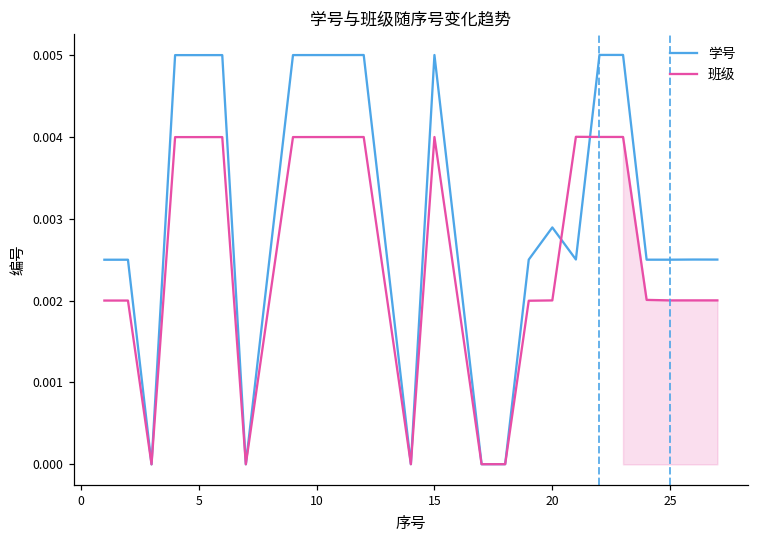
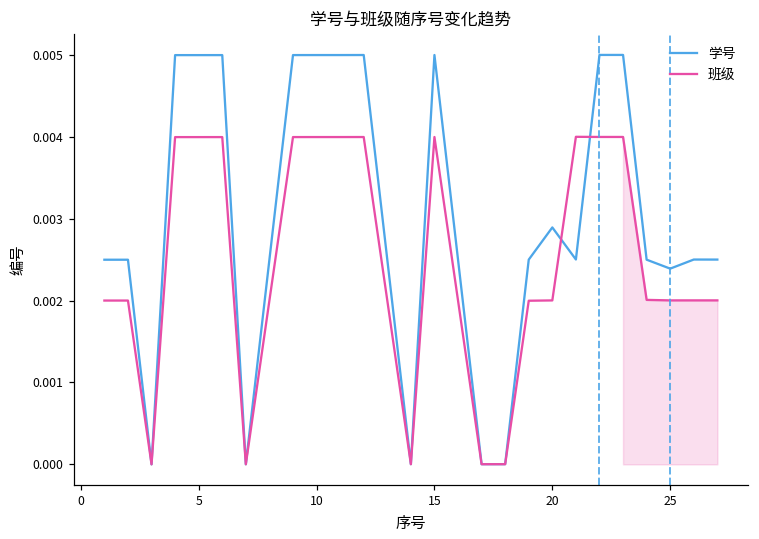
  {
    "学号": {
      "5": 0.0050,
      "10": 0.0050,
      "15": 0.0050,
      "20": 0.0029,
-     "25": 0.0025
+     "25": 0.0024
    }
  }
